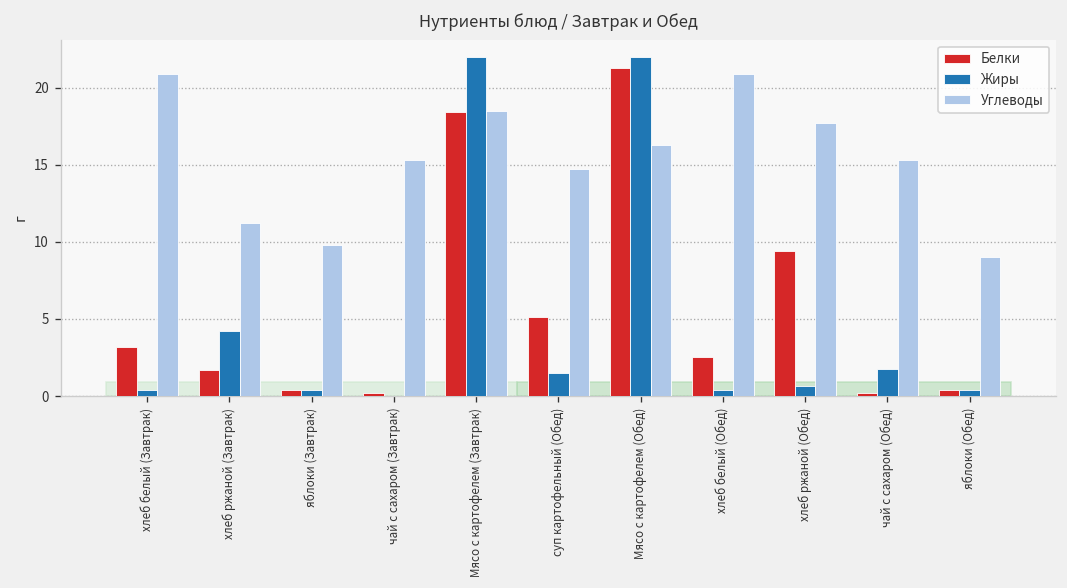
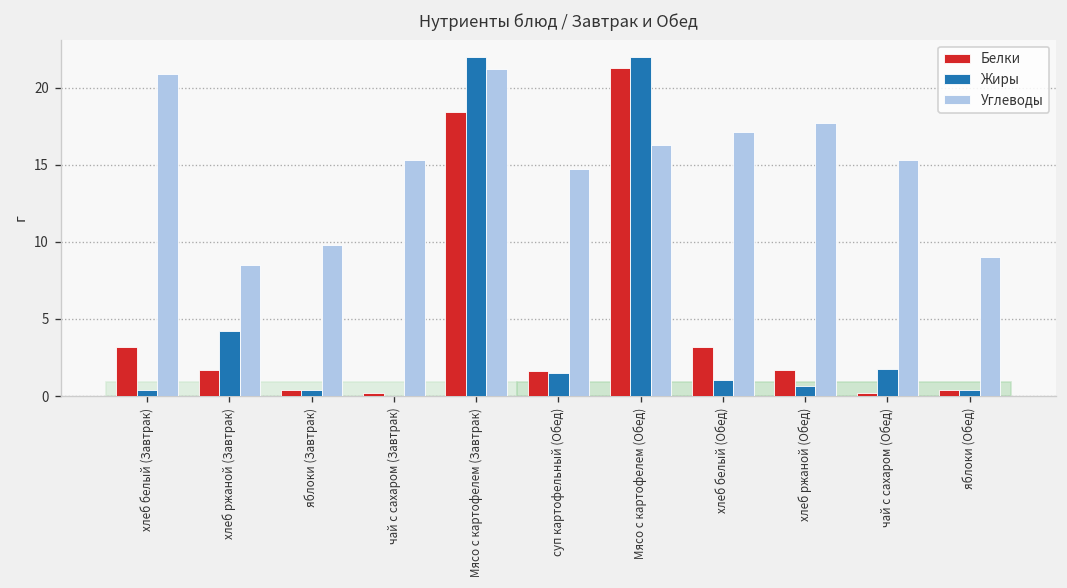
  {
    "Белки": {
      "хлеб белый (Завтрак)": 3.2,
      "хлеб ржаной (Завтрак)": 1.7,
      "яблоки (Завтрак)": 0.4,
      "Мясо с картофелем (Завтрак)": 18.4,
-     "суп картофельный (Обед)": 5.1,
+     "суп картофельный (Обед)": 1.6,
      "Мясо с картофелем (Обед)": 21.3,
-     "хлеб белый (Обед)": 2.5,
-     "хлеб ржаной (Обед)": 9.4,
+     "хлеб белый (Обед)": 3.2,
+     "хлеб ржаной (Обед)": 1.7,
      "яблоки (Обед)": 0.4
    },
    "Жиры": {
      "хлеб белый (Завтрак)": 0.4,
      "хлеб ржаной (Завтрак)": 4.2,
      "яблоки (Завтрак)": 0.4,
      "Мясо с картофелем (Завтрак)": 22.0,
      "суп картофельный (Обед)": 1.5,
      "Мясо с картофелем (Обед)": 22.0,
-     "хлеб белый (Обед)": 0.4,
+     "хлеб белый (Обед)": 1.1,
      "хлеб ржаной (Обед)": 0.7,
      "чай с сахаром (Обед)": 1.8,
      "яблоки (Обед)": 0.4
    },
    "Углеводы": {
      "хлеб белый (Завтрак)": 20.9,
-     "хлеб ржаной (Завтрак)": 11.2,
+     "хлеб ржаной (Завтрак)": 8.5,
      "яблоки (Завтрак)": 9.8,
      "чай с сахаром (Завтрак)": 15.3,
-     "Мясо с картофелем (Завтрак)": 18.5,
+     "Мясо с картофелем (Завтрак)": 21.2,
      "суп картофельный (Обед)": 14.7,
      "Мясо с картофелем (Обед)": 16.3,
-     "хлеб белый (Обед)": 20.9,
+     "хлеб белый (Обед)": 17.1,
      "хлеб ржаной (Обед)": 17.7,
      "чай с сахаром (Обед)": 15.3,
      "яблоки (Обед)": 9.0
    }
  }
